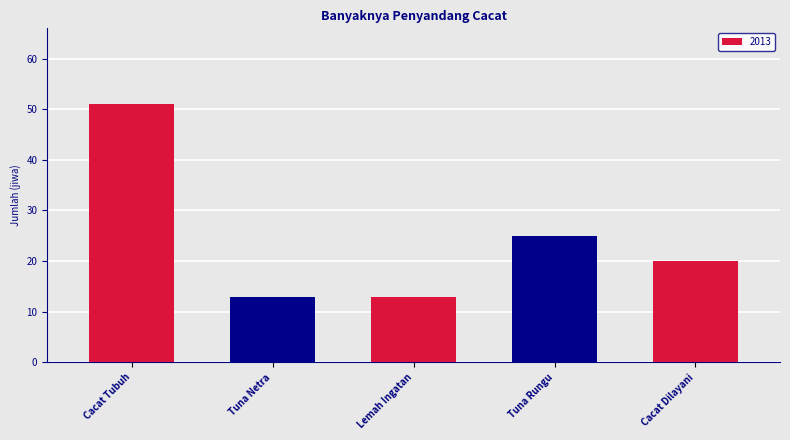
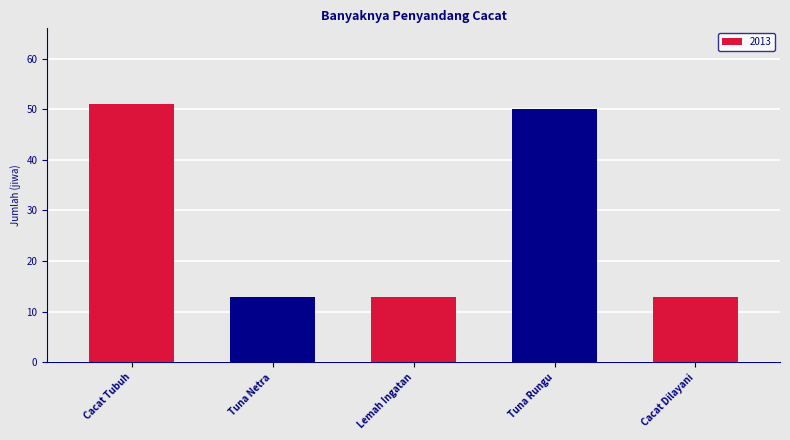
  {
    "Cacat Tubuh": 51,
    "Tuna Netra": 13,
    "Lemah Ingatan": 13,
-   "Tuna Rungu": 25,
-   "Cacat Dilayani": 20
+   "Tuna Rungu": 50,
+   "Cacat Dilayani": 13
  }
